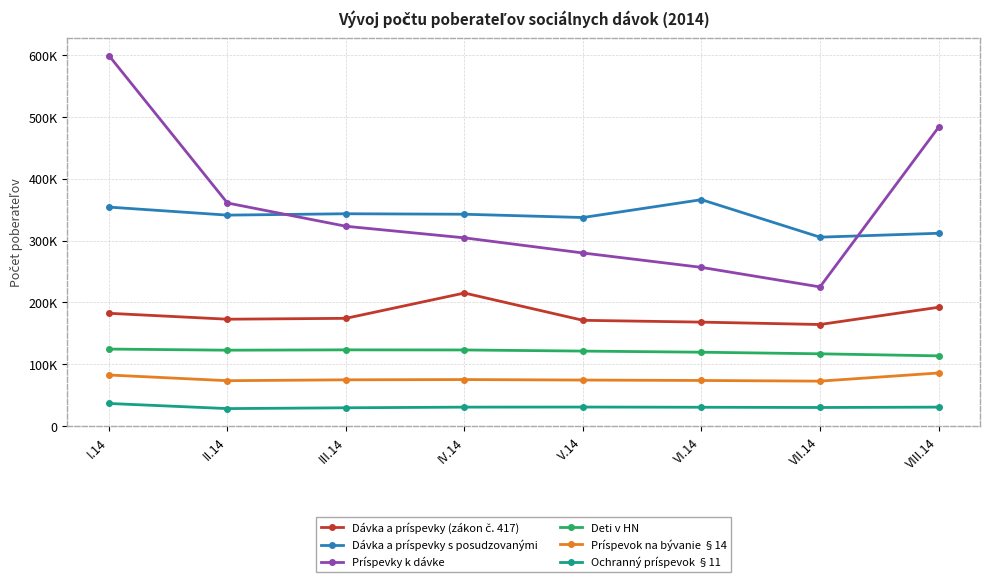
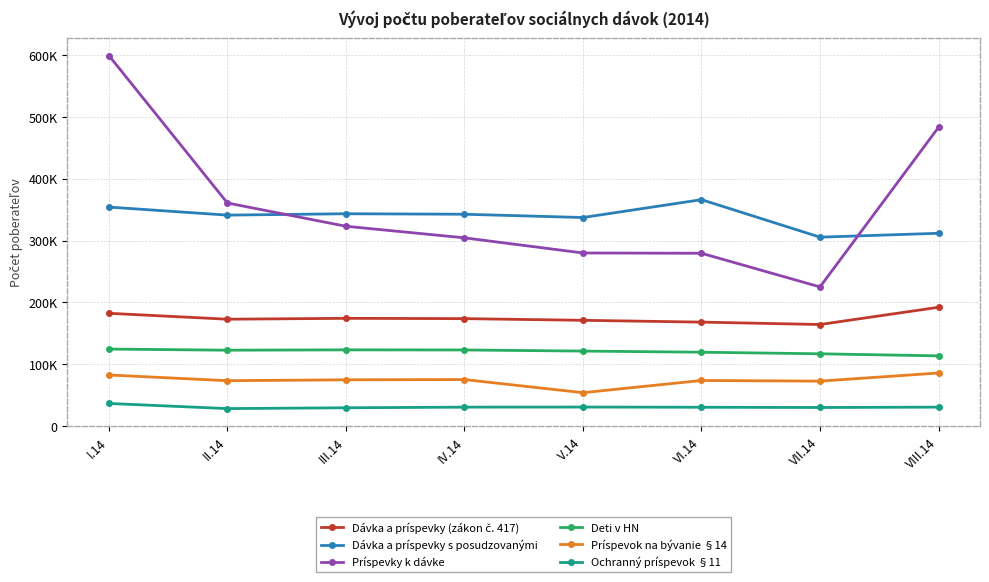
  {
    "Dávka a príspevky (zákon č. 417)": {
      "I.14": 180000,
      "II.14": 170000,
      "III.14": 170000,
-     "IV.14": 220000,
+     "IV.14": 170000,
      "V.14": 170000,
      "VI.14": 170000,
      "VII.14": 160000,
      "VIII.14": 190000
    },
    "Dávka a príspevky s posudzovanými": {
      "I.14": 350000,
      "II.14": 340000,
      "III.14": 340000,
      "IV.14": 340000,
      "V.14": 340000,
      "VI.14": 370000,
      "VII.14": 310000,
      "VIII.14": 310000
    },
    "Príspevky k dávke": {
      "I.14": 600000,
      "II.14": 360000,
      "III.14": 320000,
      "IV.14": 300000,
      "V.14": 280000,
-     "VI.14": 260000,
+     "VI.14": 280000,
      "VII.14": 220000,
      "VIII.14": 480000
    },
    "Príspevok na bývanie §14": {
      "I.14": 80000,
      "II.14": 70000,
      "III.14": 70000,
      "IV.14": 80000,
-     "V.14": 70000,
+     "V.14": 50000,
      "VI.14": 70000,
      "VII.14": 70000,
      "VIII.14": 90000
    }
  }
